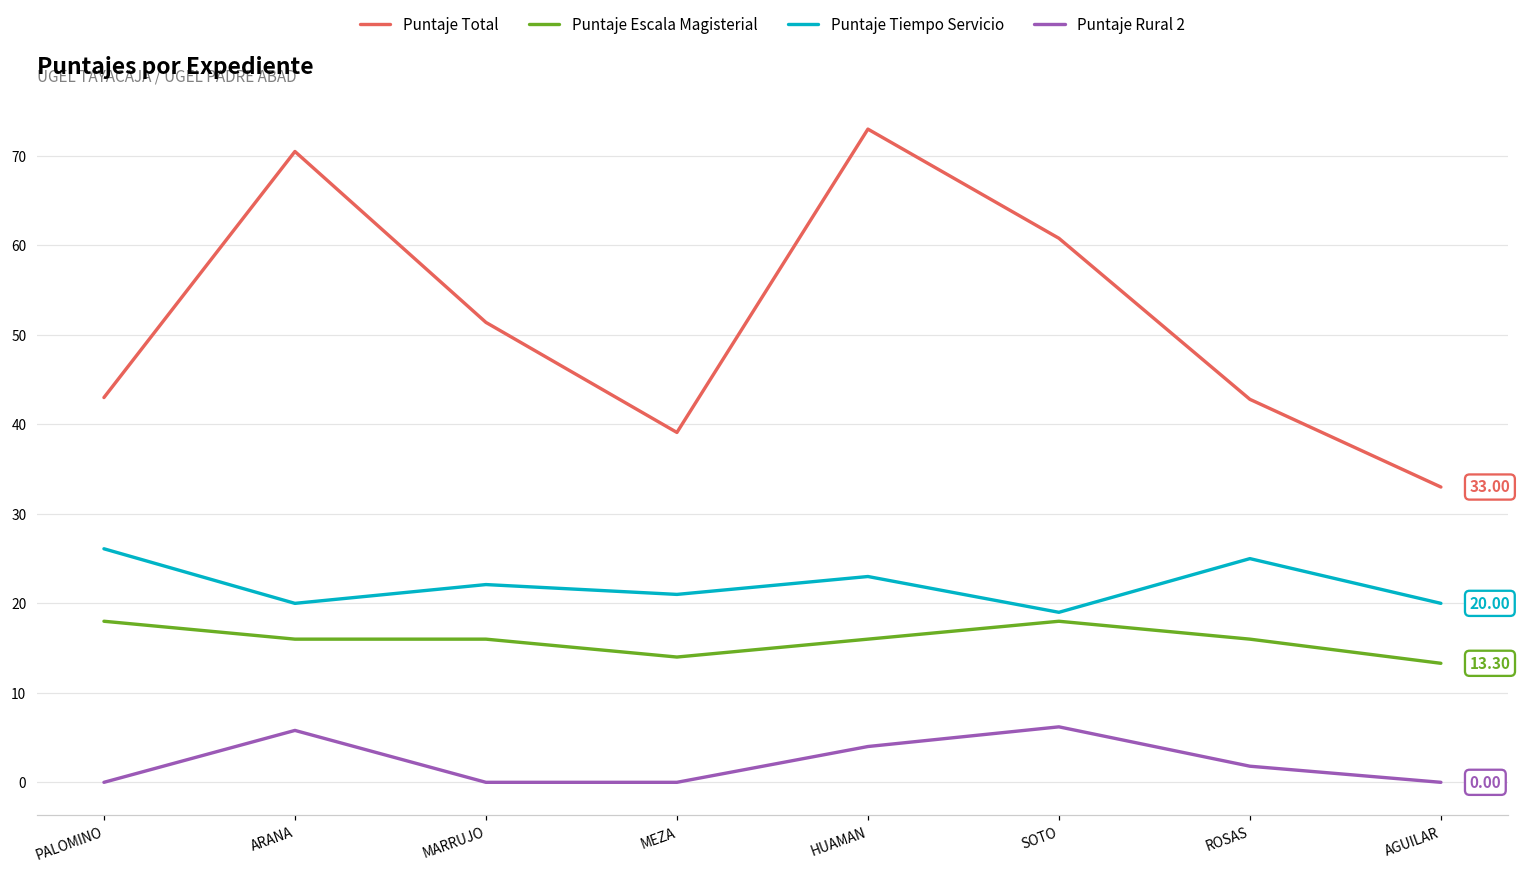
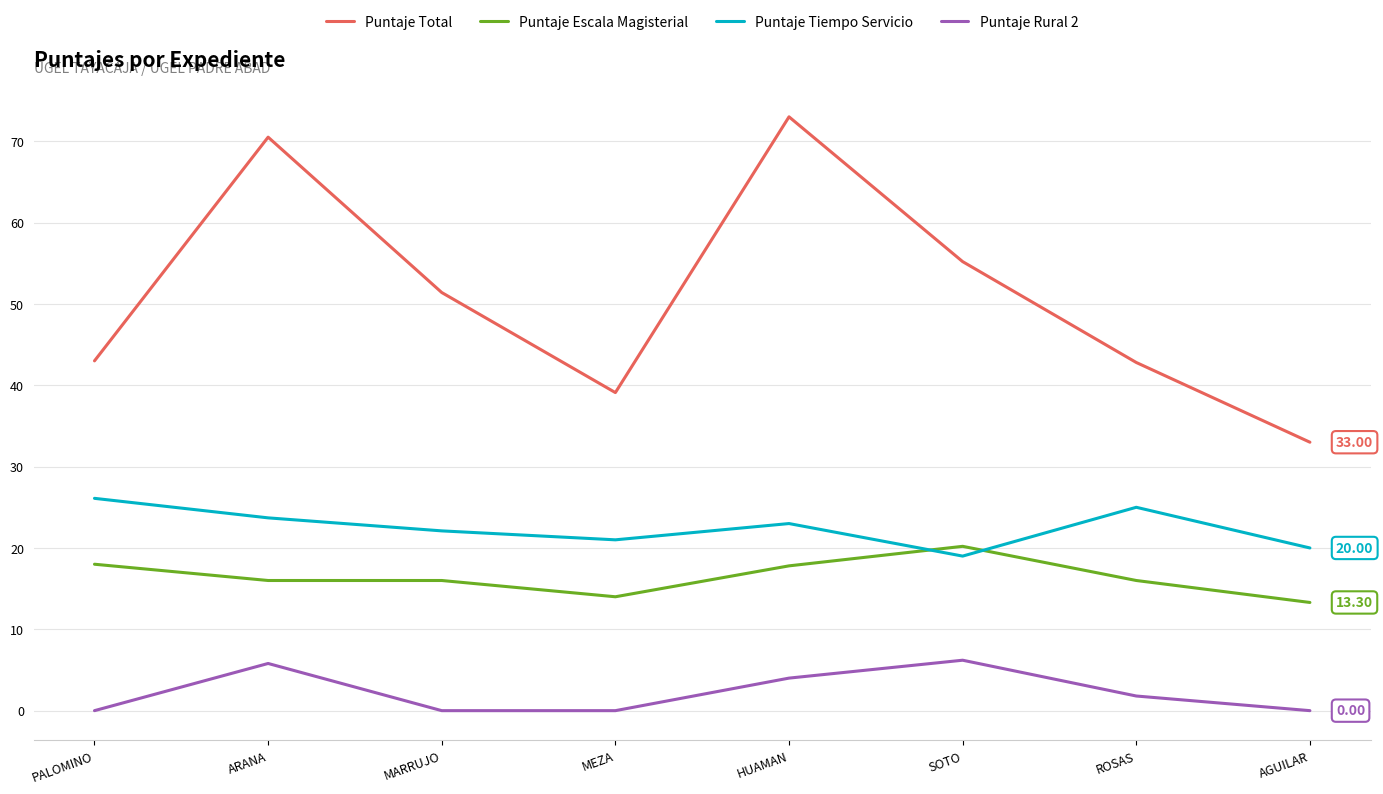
  {
    "Puntaje Total": {
      "PALOMINO": 43,
      "ARANA": 71,
      "MARRUJO": 51,
      "MEZA": 39,
      "HUAMAN": 73,
-     "SOTO": 61,
+     "SOTO": 55,
      "ROSAS": 43,
      "AGUILAR": 33
    },
    "Puntaje Escala Magisterial": {
      "PALOMINO": 18,
      "ARANA": 16,
      "MARRUJO": 16,
      "MEZA": 14,
-     "HUAMAN": 16,
-     "SOTO": 18,
+     "HUAMAN": 18,
+     "SOTO": 20,
      "ROSAS": 16,
      "AGUILAR": 13
    },
    "Puntaje Tiempo Servicio": {
      "PALOMINO": 26,
-     "ARANA": 20,
+     "ARANA": 24,
      "MARRUJO": 22,
      "MEZA": 21,
      "HUAMAN": 23,
      "SOTO": 19,
      "ROSAS": 25,
      "AGUILAR": 20
    },
    "Puntaje Rural 2": {
      "PALOMINO": 0,
      "ARANA": 6,
      "MARRUJO": 0,
      "MEZA": 0,
      "HUAMAN": 4,
      "SOTO": 6,
      "ROSAS": 2,
      "AGUILAR": 0
    }
  }
